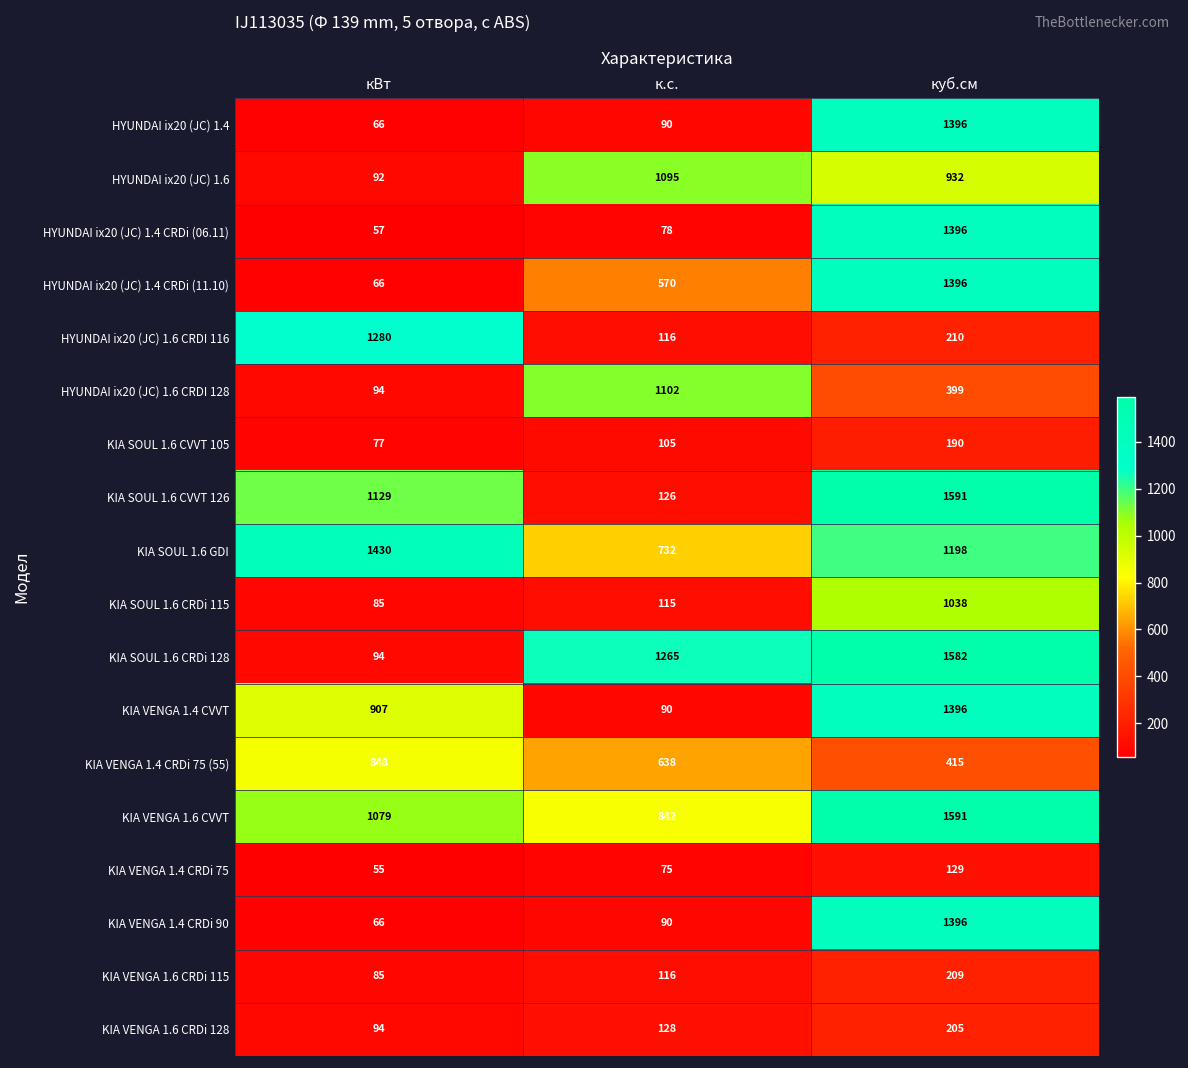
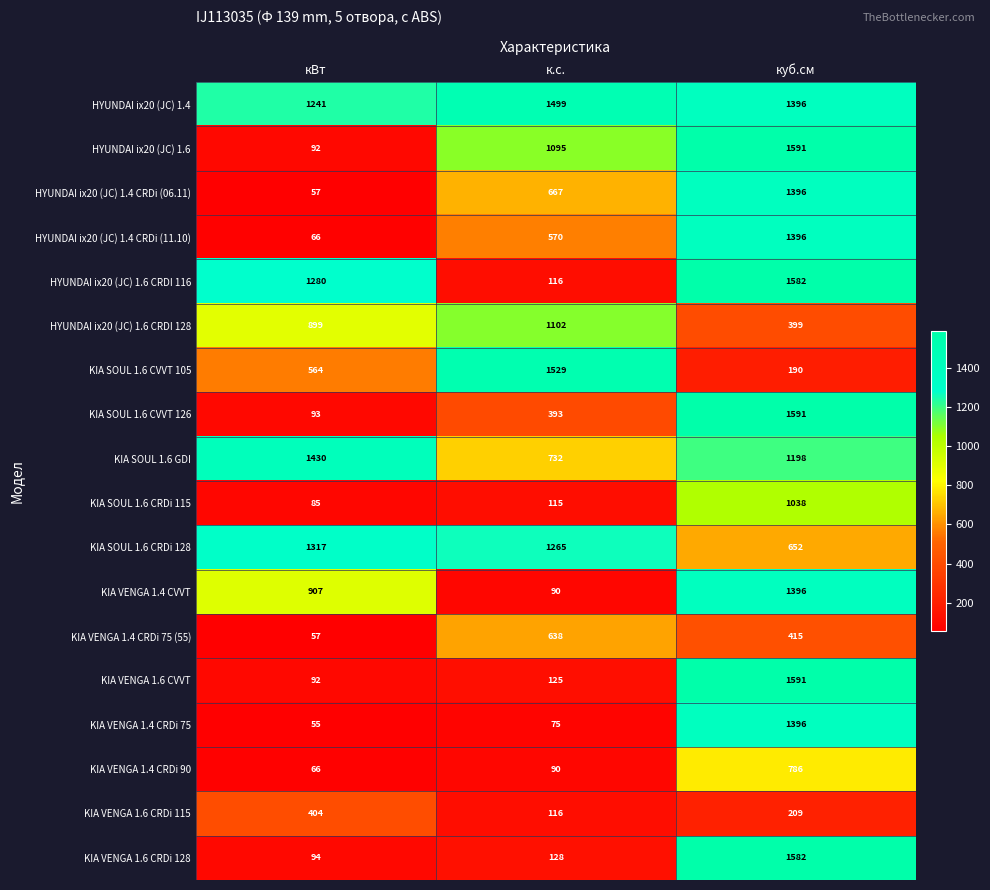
  {
    "HYUNDAI ix20 (JC) 1.4": {
-     "кВт": 66,
-     "к.с.": 90,
+     "кВт": 1241,
+     "к.с.": 1499,
      "куб.см": 1396
    },
    "HYUNDAI ix20 (JC) 1.6": {
      "кВт": 92,
      "к.с.": 1095,
-     "куб.см": 932
+     "куб.см": 1591
    },
    "HYUNDAI ix20 (JC) 1.4 CRDi (06.11)": {
      "кВт": 57,
-     "к.с.": 78,
+     "к.с.": 667,
      "куб.см": 1396
    },
    "HYUNDAI ix20 (JC) 1.4 CRDi (11.10)": {
      "кВт": 66,
      "к.с.": 570,
      "куб.см": 1396
    },
    "HYUNDAI ix20 (JC) 1.6 CRDI 116": {
      "кВт": 1280,
      "к.с.": 116,
-     "куб.см": 210
+     "куб.см": 1582
    },
    "HYUNDAI ix20 (JC) 1.6 CRDI 128": {
-     "кВт": 94,
+     "кВт": 899,
      "к.с.": 1102,
      "куб.см": 399
    },
    "KIA SOUL 1.6 CVVT 105": {
-     "кВт": 77,
-     "к.с.": 105,
+     "кВт": 564,
+     "к.с.": 1529,
      "куб.см": 190
    },
    "KIA SOUL 1.6 CVVT 126": {
-     "кВт": 1129,
-     "к.с.": 126,
+     "кВт": 93,
+     "к.с.": 393,
      "куб.см": 1591
    },
    "KIA SOUL 1.6 GDI": {
      "кВт": 1430,
      "к.с.": 732,
      "куб.см": 1198
    },
    "KIA SOUL 1.6 CRDi 115": {
      "кВт": 85,
      "к.с.": 115,
      "куб.см": 1038
    },
    "KIA SOUL 1.6 CRDi 128": {
-     "кВт": 94,
+     "кВт": 1317,
      "к.с.": 1265,
-     "куб.см": 1582
+     "куб.см": 652
    },
    "KIA VENGA 1.4 CVVT": {
      "кВт": 907,
      "к.с.": 90,
      "куб.см": 1396
    },
    "KIA VENGA 1.4 CRDi 75 (55)": {
-     "кВт": 848,
+     "кВт": 57,
      "к.с.": 638,
      "куб.см": 415
    },
    "KIA VENGA 1.6 CVVT": {
-     "кВт": 1079,
-     "к.с.": 842,
+     "кВт": 92,
+     "к.с.": 125,
      "куб.см": 1591
    },
    "KIA VENGA 1.4 CRDi 75": {
      "кВт": 55,
      "к.с.": 75,
-     "куб.см": 129
+     "куб.см": 1396
    },
    "KIA VENGA 1.4 CRDi 90": {
      "кВт": 66,
      "к.с.": 90,
-     "куб.см": 1396
+     "куб.см": 786
    },
    "KIA VENGA 1.6 CRDi 115": {
-     "кВт": 85,
+     "кВт": 404,
      "к.с.": 116,
      "куб.см": 209
    },
    "KIA VENGA 1.6 CRDi 128": {
      "кВт": 94,
      "к.с.": 128,
-     "куб.см": 205
+     "куб.см": 1582
    }
  }
